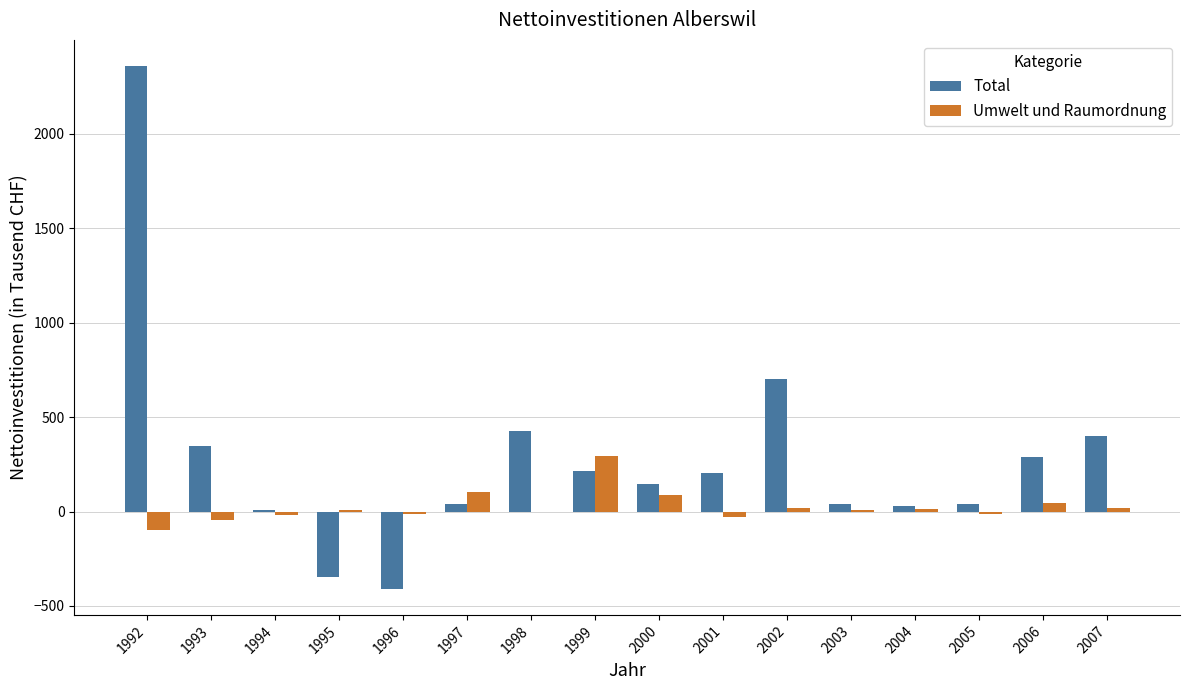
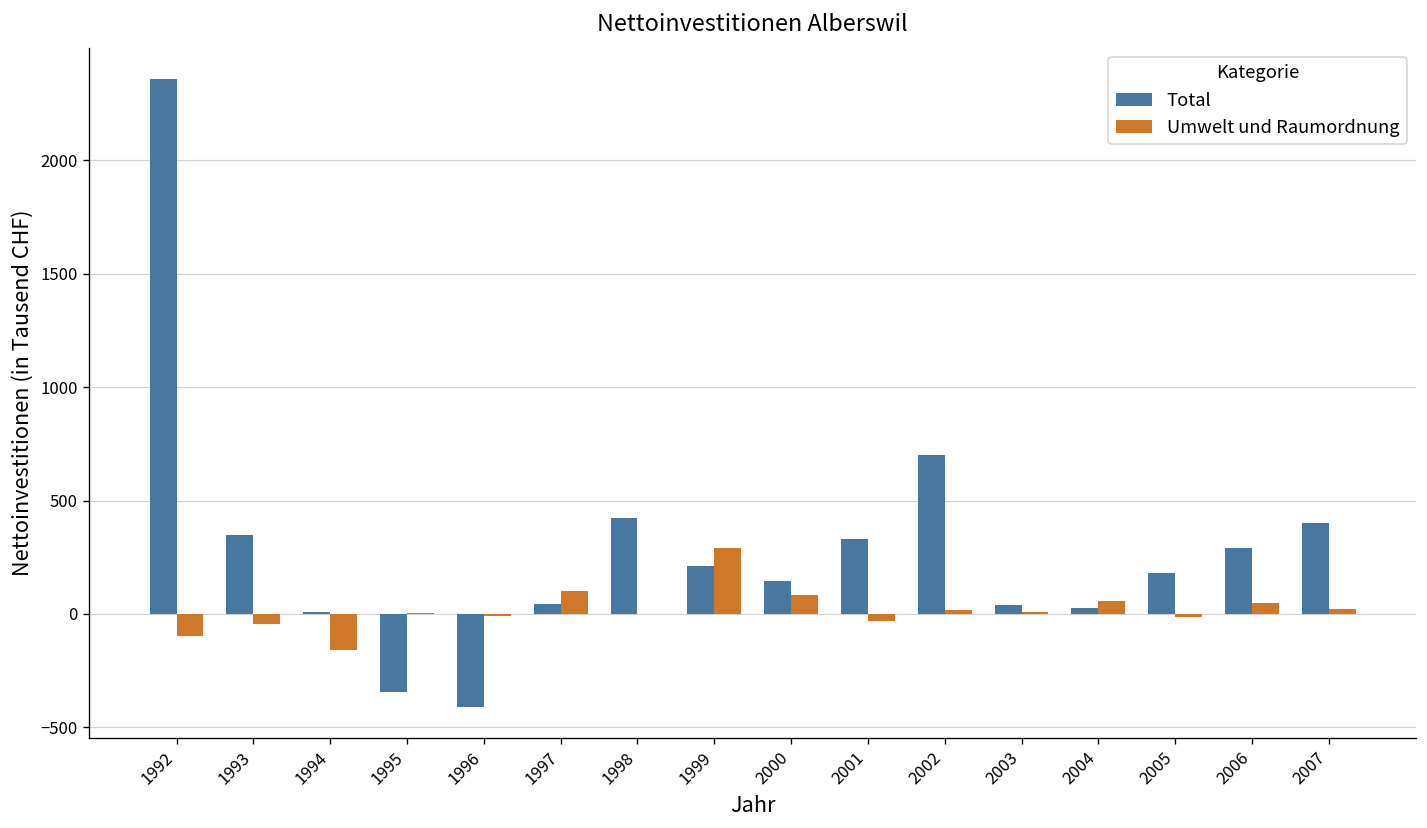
  {
    "Total": {
      "1992": 2360,
      "1993": 350,
      "1995": -350,
      "1996": -410,
      "1997": 40,
      "1998": 420,
      "1999": 210,
      "2000": 140,
-     "2001": 200,
+     "2001": 330,
      "2002": 700,
      "2003": 40,
      "2004": 30,
-     "2005": 40,
+     "2005": 180,
      "2006": 290,
      "2007": 400
    },
    "Umwelt und Raumordnung": {
      "1992": -100,
      "1993": -50,
-     "1994": -20,
+     "1994": -160,
      "1997": 100,
      "1999": 290,
      "2000": 90,
      "2001": -30,
      "2002": 20,
-     "2004": 10,
+     "2004": 60,
      "2005": -10,
      "2006": 50,
      "2007": 20
    }
  }
